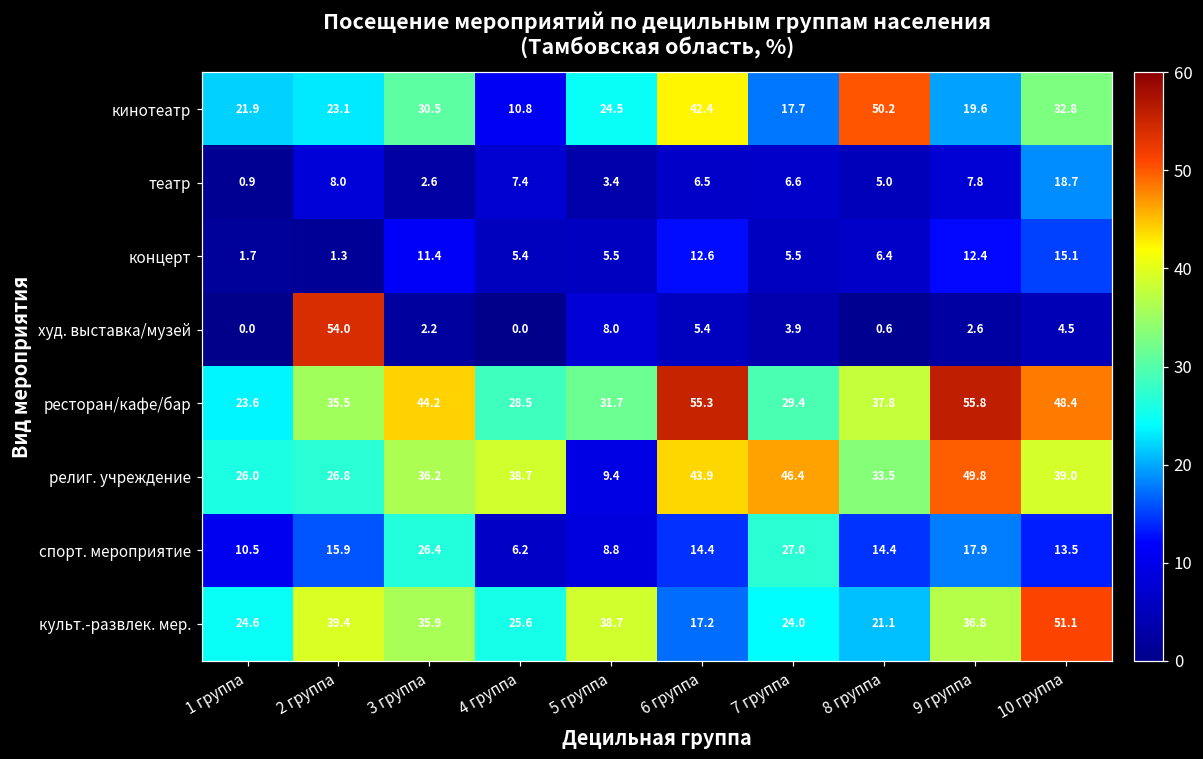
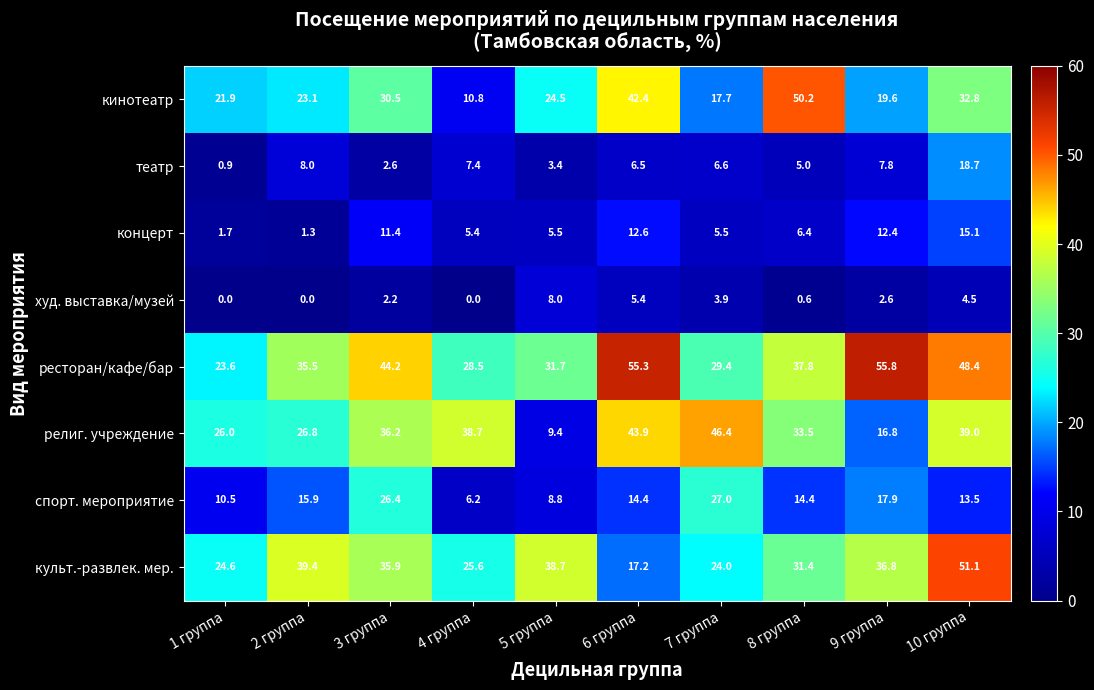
  {
    "кинотеатр": {
      "1 группа": 21.9,
      "2 группа": 23.1,
      "3 группа": 30.5,
      "4 группа": 10.8,
      "5 группа": 24.5,
      "6 группа": 42.4,
      "7 группа": 17.7,
      "8 группа": 50.2,
      "9 группа": 19.6,
      "10 группа": 32.8
    },
    "театр": {
      "1 группа": 0.9,
      "2 группа": 8.0,
      "3 группа": 2.6,
      "4 группа": 7.4,
      "5 группа": 3.4,
      "6 группа": 6.5,
      "7 группа": 6.6,
      "8 группа": 5.0,
      "9 группа": 7.8,
      "10 группа": 18.7
    },
    "концерт": {
      "1 группа": 1.7,
      "2 группа": 1.3,
      "3 группа": 11.4,
      "4 группа": 5.4,
      "5 группа": 5.5,
      "6 группа": 12.6,
      "7 группа": 5.5,
      "8 группа": 6.4,
      "9 группа": 12.4,
      "10 группа": 15.1
    },
    "худ. выставка/музей": {
      "1 группа": 0.0,
-     "2 группа": 54.0,
+     "2 группа": 0.0,
      "3 группа": 2.2,
      "4 группа": 0.0,
      "5 группа": 8.0,
      "6 группа": 5.4,
      "7 группа": 3.9,
      "8 группа": 0.6,
      "9 группа": 2.6,
      "10 группа": 4.5
    },
    "ресторан/кафе/бар": {
      "1 группа": 23.6,
      "2 группа": 35.5,
      "3 группа": 44.2,
      "4 группа": 28.5,
      "5 группа": 31.7,
      "6 группа": 55.3,
      "7 группа": 29.4,
      "8 группа": 37.8,
      "9 группа": 55.8,
      "10 группа": 48.4
    },
    "религ. учреждение": {
      "1 группа": 26.0,
      "2 группа": 26.8,
      "3 группа": 36.2,
      "4 группа": 38.7,
      "5 группа": 9.4,
      "6 группа": 43.9,
      "7 группа": 46.4,
      "8 группа": 33.5,
-     "9 группа": 49.8,
+     "9 группа": 16.8,
      "10 группа": 39.0
    },
    "спорт. мероприятие": {
      "1 группа": 10.5,
      "2 группа": 15.9,
      "3 группа": 26.4,
      "4 группа": 6.2,
      "5 группа": 8.8,
      "6 группа": 14.4,
      "7 группа": 27.0,
      "8 группа": 14.4,
      "9 группа": 17.9,
      "10 группа": 13.5
    },
    "культ.-развлек. мер.": {
      "1 группа": 24.6,
      "2 группа": 39.4,
      "3 группа": 35.9,
      "4 группа": 25.6,
      "5 группа": 38.7,
      "6 группа": 17.2,
      "7 группа": 24.0,
-     "8 группа": 21.1,
+     "8 группа": 31.4,
      "9 группа": 36.8,
      "10 группа": 51.1
    }
  }
